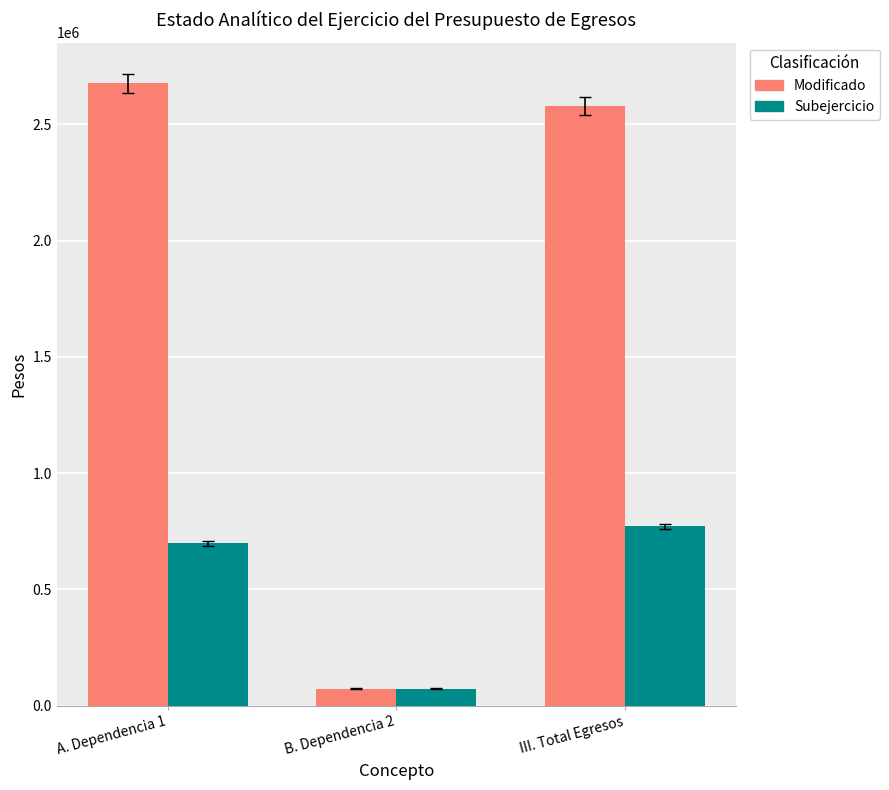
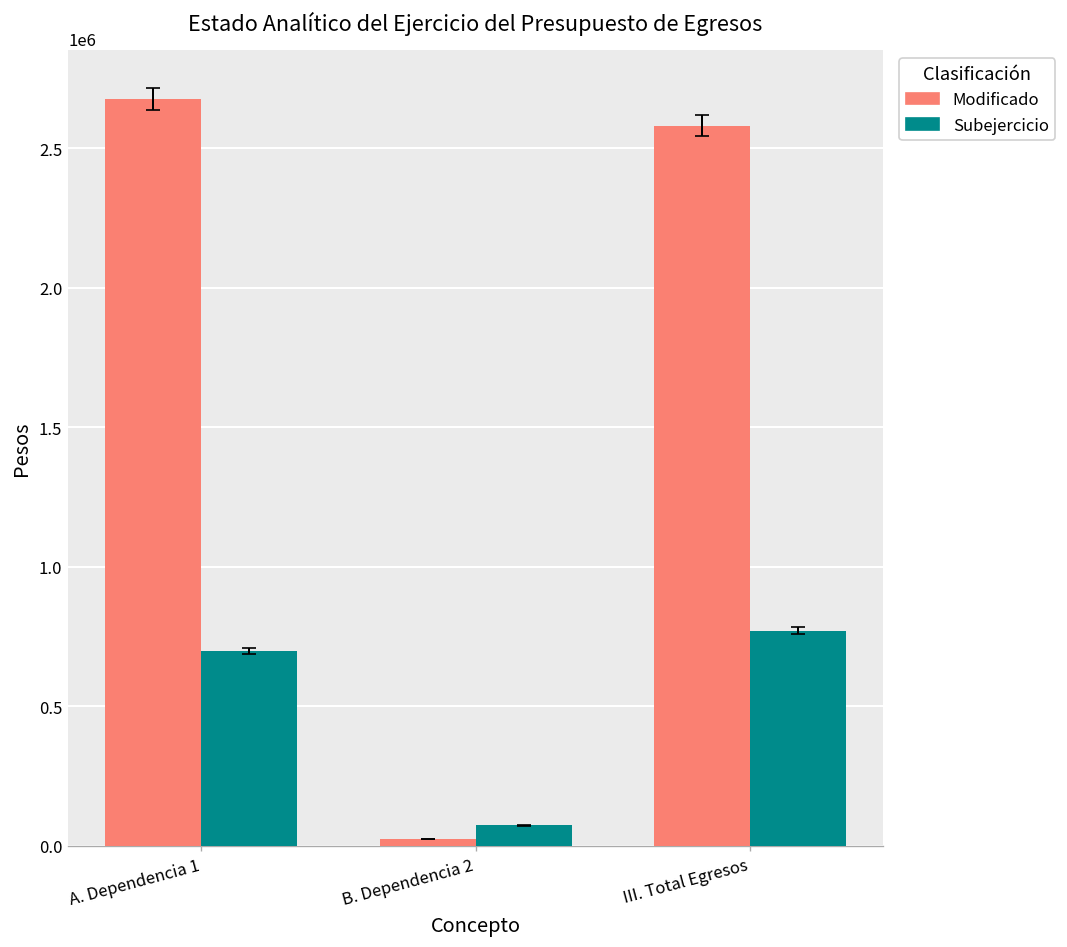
  {
    "Modificado": {
      "A. Dependencia 1": 2680000,
-     "B. Dependencia 2": 70000,
+     "B. Dependencia 2": 20000,
      "III. Total Egresos": 2580000
    }
  }
